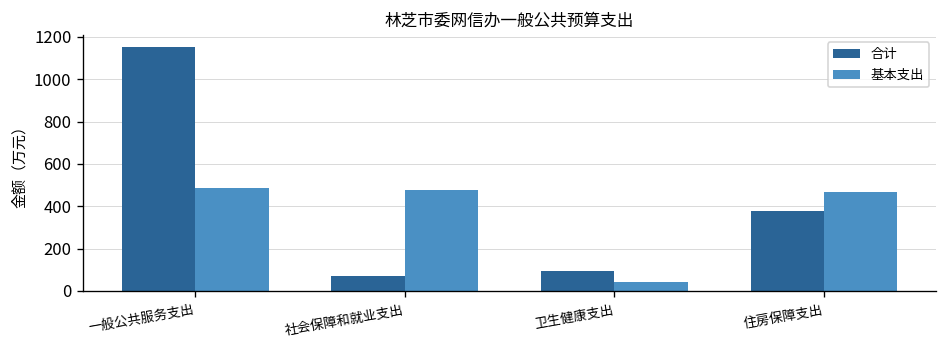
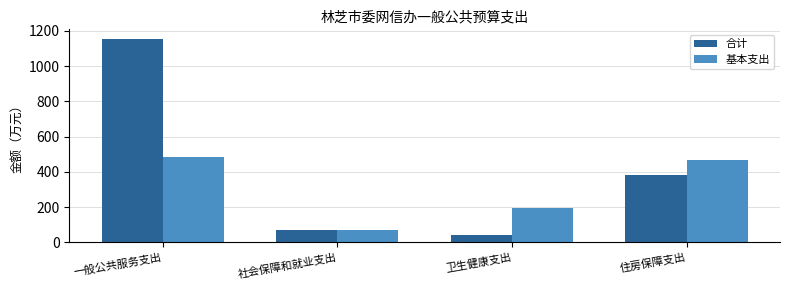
  {
    "合计": {
      "一般公共服务支出": 1150,
      "社会保障和就业支出": 70,
-     "卫生健康支出": 90,
+     "卫生健康支出": 40,
      "住房保障支出": 380
    },
    "基本支出": {
      "一般公共服务支出": 490,
-     "社会保障和就业支出": 480,
-     "卫生健康支出": 40,
+     "社会保障和就业支出": 70,
+     "卫生健康支出": 190,
      "住房保障支出": 470
    }
  }
